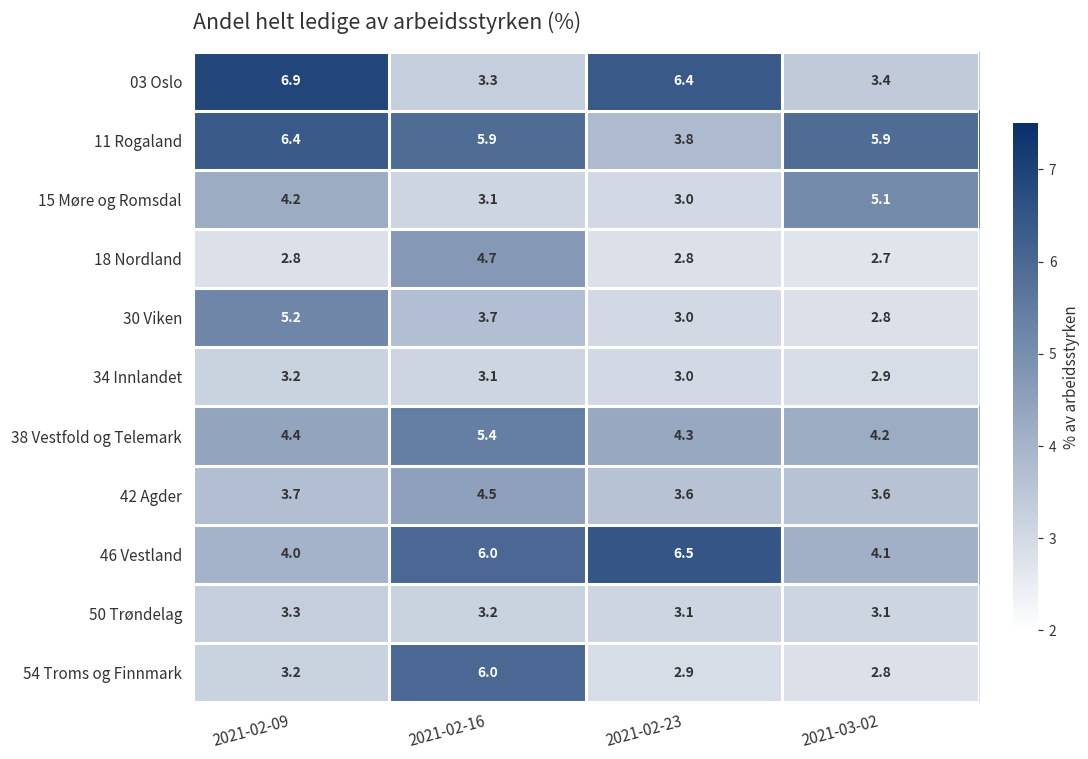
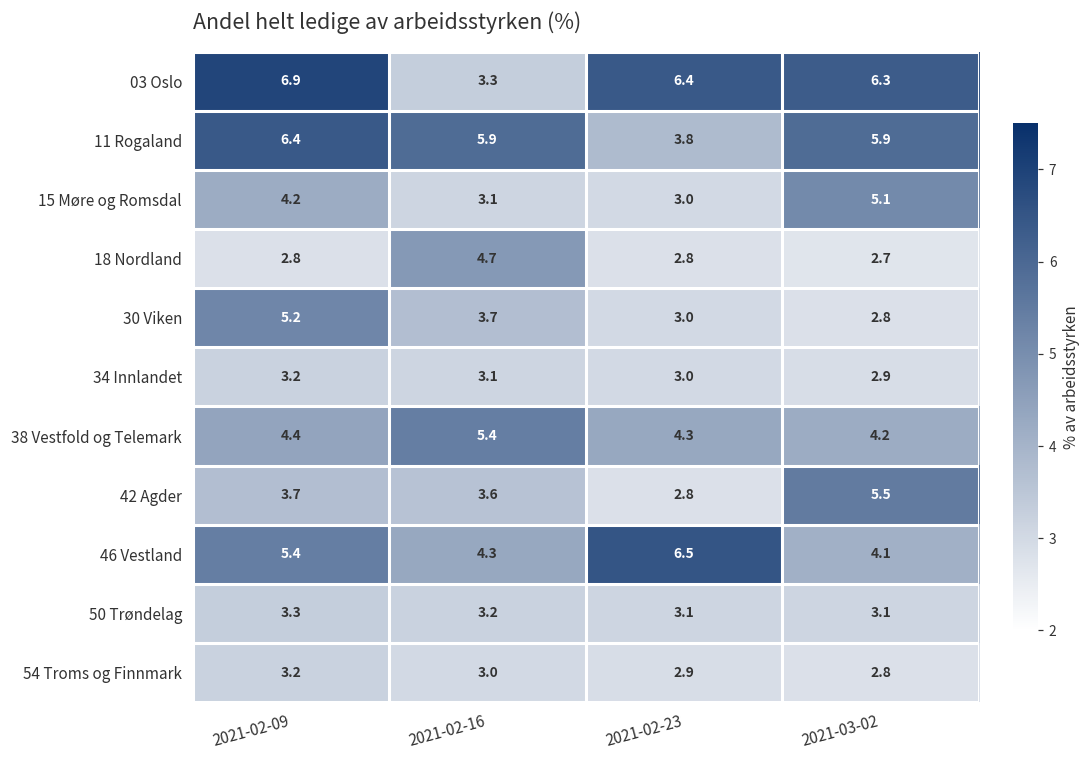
  {
    "03 Oslo": {
      "2021-02-09": 6.9,
      "2021-02-16": 3.3,
      "2021-02-23": 6.4,
-     "2021-03-02": 3.4
+     "2021-03-02": 6.3
    },
    "11 Rogaland": {
      "2021-02-09": 6.4,
      "2021-02-16": 5.9,
      "2021-02-23": 3.8,
      "2021-03-02": 5.9
    },
    "15 Møre og Romsdal": {
      "2021-02-09": 4.2,
      "2021-02-16": 3.1,
      "2021-02-23": 3.0,
      "2021-03-02": 5.1
    },
    "18 Nordland": {
      "2021-02-09": 2.8,
      "2021-02-16": 4.7,
      "2021-02-23": 2.8,
      "2021-03-02": 2.7
    },
    "30 Viken": {
      "2021-02-09": 5.2,
      "2021-02-16": 3.7,
      "2021-02-23": 3.0,
      "2021-03-02": 2.8
    },
    "34 Innlandet": {
      "2021-02-09": 3.2,
      "2021-02-16": 3.1,
      "2021-02-23": 3.0,
      "2021-03-02": 2.9
    },
    "38 Vestfold og Telemark": {
      "2021-02-09": 4.4,
      "2021-02-16": 5.4,
      "2021-02-23": 4.3,
      "2021-03-02": 4.2
    },
    "42 Agder": {
      "2021-02-09": 3.7,
-     "2021-02-16": 4.5,
-     "2021-02-23": 3.6,
-     "2021-03-02": 3.6
+     "2021-02-16": 3.6,
+     "2021-02-23": 2.8,
+     "2021-03-02": 5.5
    },
    "46 Vestland": {
-     "2021-02-09": 4.0,
-     "2021-02-16": 6.0,
+     "2021-02-09": 5.4,
+     "2021-02-16": 4.3,
      "2021-02-23": 6.5,
      "2021-03-02": 4.1
    },
    "50 Trøndelag": {
      "2021-02-09": 3.3,
      "2021-02-16": 3.2,
      "2021-02-23": 3.1,
      "2021-03-02": 3.1
    },
    "54 Troms og Finnmark": {
      "2021-02-09": 3.2,
-     "2021-02-16": 6.0,
+     "2021-02-16": 3.0,
      "2021-02-23": 2.9,
      "2021-03-02": 2.8
    }
  }
